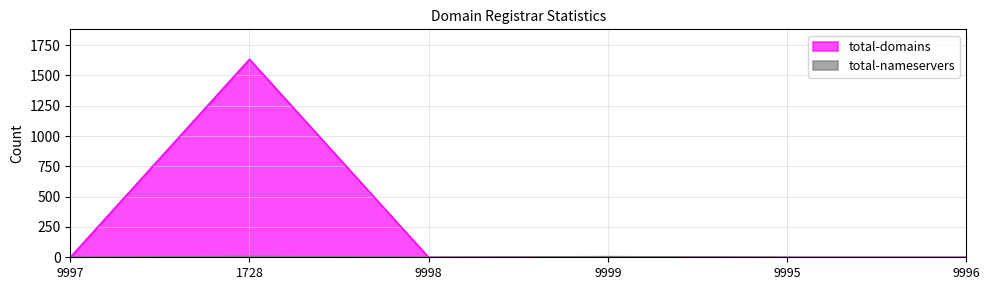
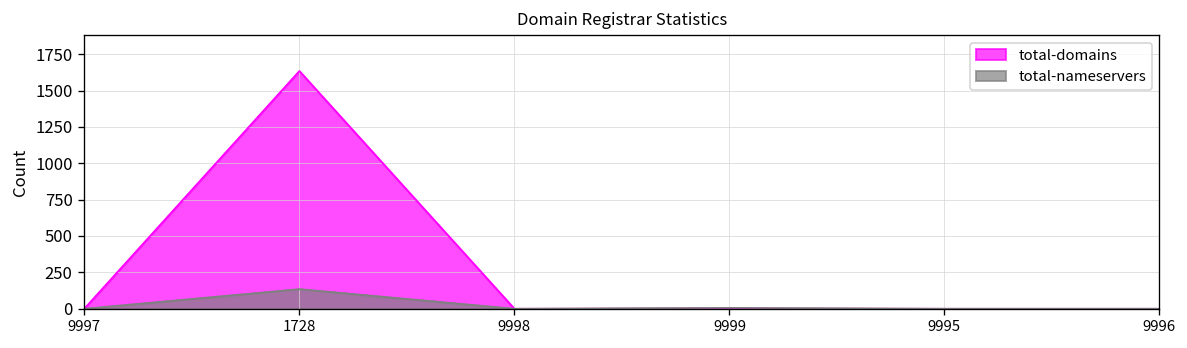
  {
    "total-domains": {
      "1728": 1630
    },
    "total-nameservers": {
-     "1728": 10
+     "1728": 140
    }
  }
